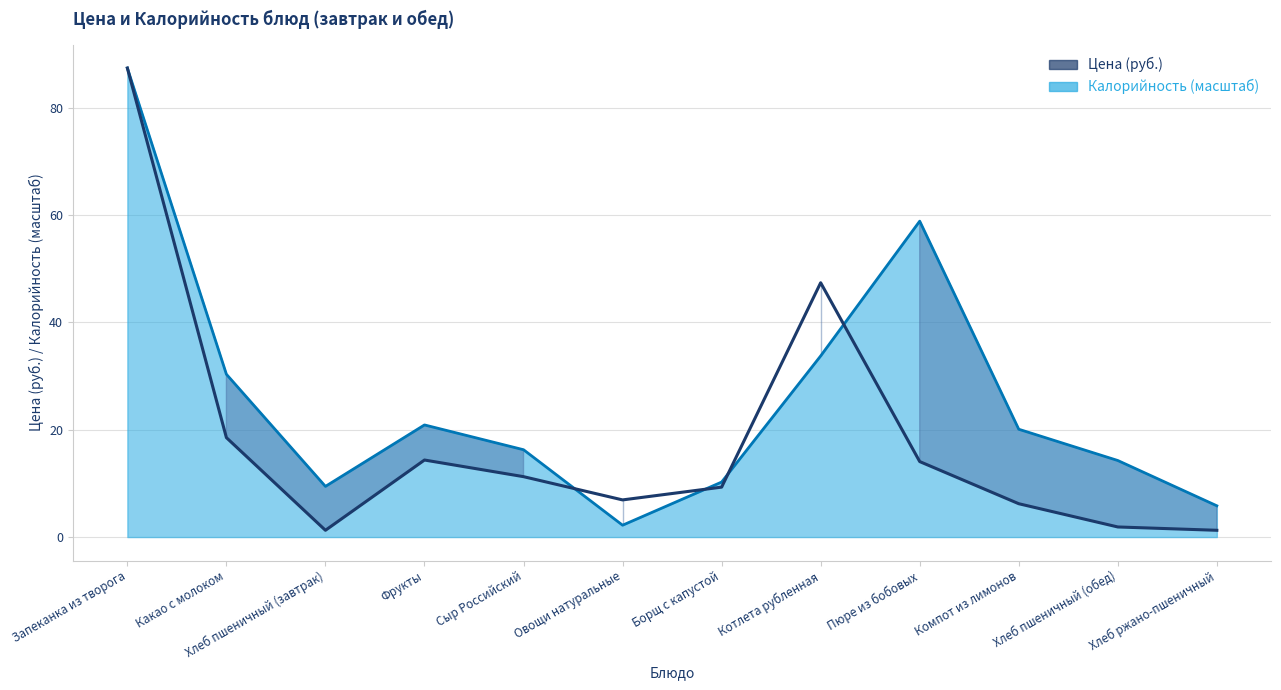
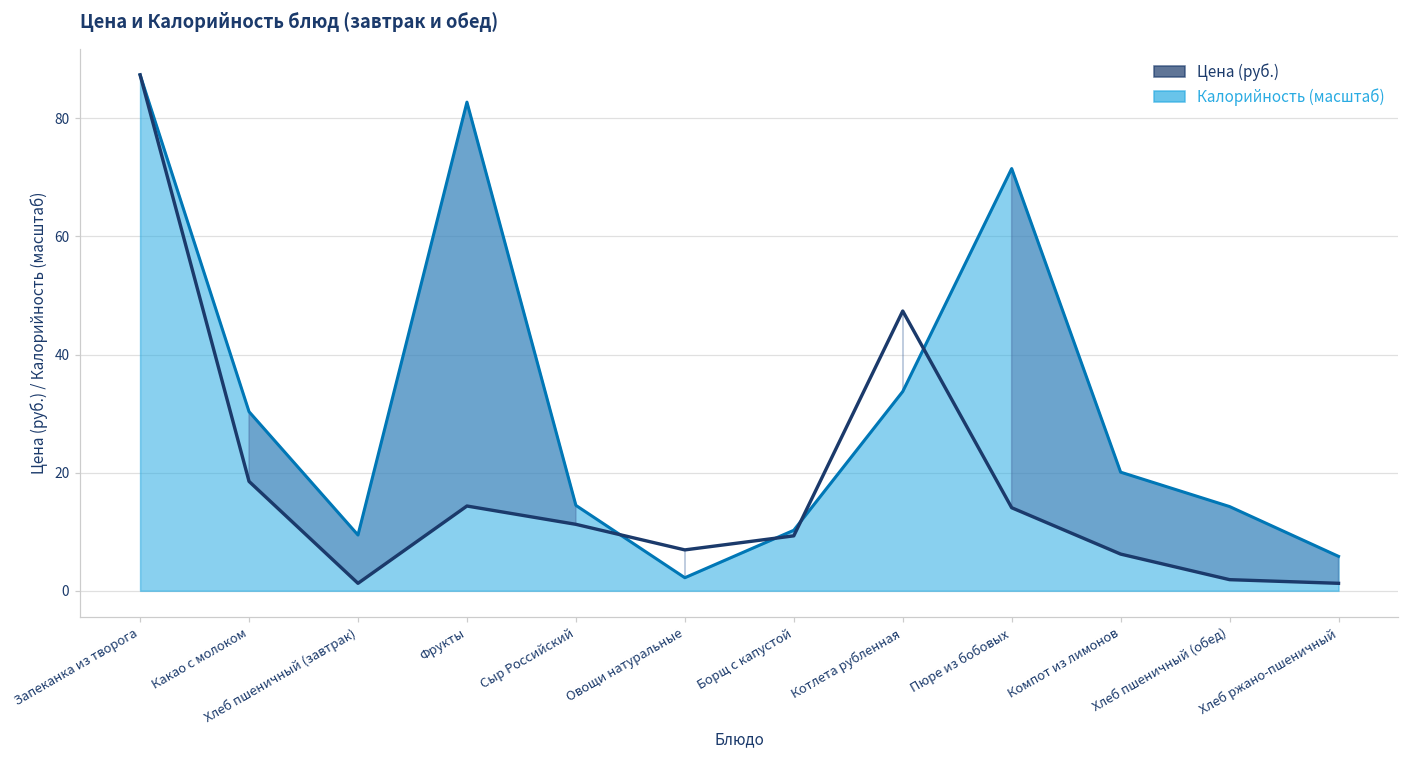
  {
    "Калорийность (масштаб)": {
      "Какао с молоком": 30,
      "Хлеб пшеничный (завтрак)": 9,
-     "Фрукты": 21,
-     "Сыр Российский": 16,
+     "Фрукты": 83,
+     "Сыр Российский": 14,
      "Овощи натуральные": 2,
      "Борщ с капустой": 10,
      "Котлета рубленная": 34,
-     "Пюре из бобовых": 59,
+     "Пюре из бобовых": 71,
      "Компот из лимонов": 20,
      "Хлеб пшеничный (обед)": 14,
      "Хлеб ржано-пшеничный": 6
    }
  }
